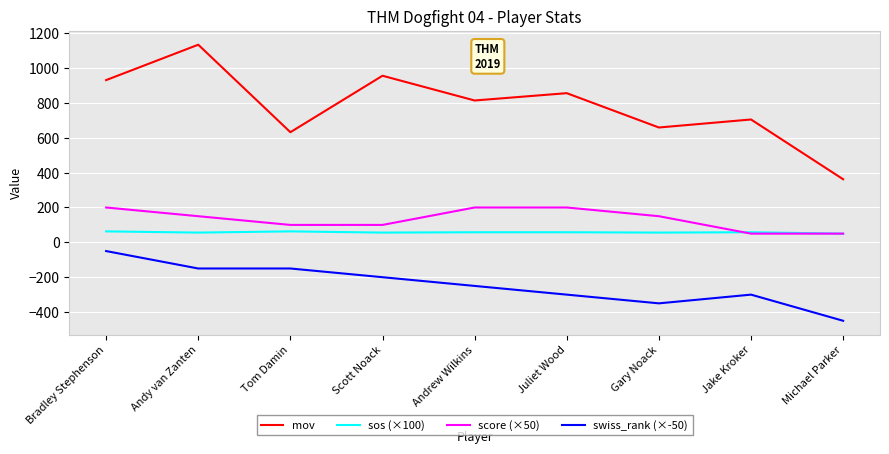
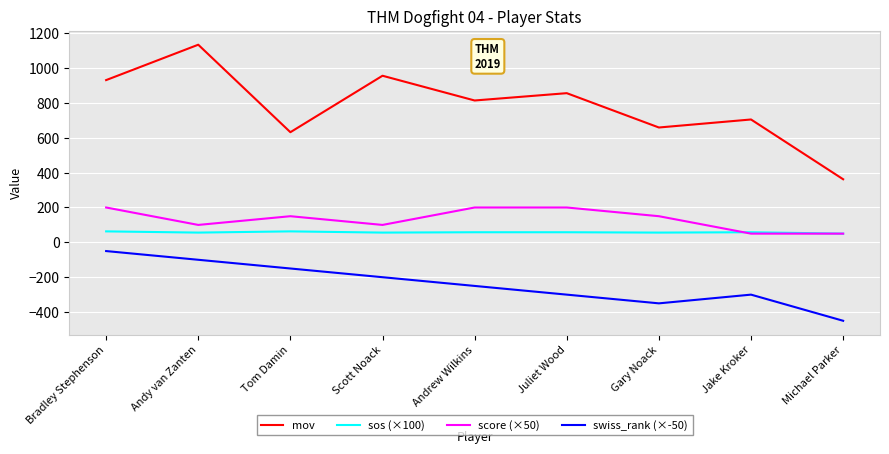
  {
    "mov": {
      "Bradley Stephenson": 930,
      "Andy van Zanten": 1130,
      "Tom Damin": 630,
      "Scott Noack": 960,
      "Andrew Wilkins": 810,
      "Juliet Wood": 860,
      "Gary Noack": 660,
      "Jake Kroker": 710,
      "Michael Parker": 360
    },
    "sos (×100)": {
      "Bradley Stephenson": 60,
      "Andy van Zanten": 60,
      "Tom Damin": 60,
      "Scott Noack": 60,
      "Andrew Wilkins": 60,
      "Juliet Wood": 60,
      "Gary Noack": 60
    },
    "score (×50)": {
      "Bradley Stephenson": 200,
-     "Andy van Zanten": 150,
-     "Tom Damin": 100,
+     "Andy van Zanten": 100,
+     "Tom Damin": 150,
      "Scott Noack": 100,
      "Andrew Wilkins": 200,
      "Juliet Wood": 200,
      "Gary Noack": 150
    },
    "swiss_rank (×-50)": {
      "Bradley Stephenson": -50,
-     "Andy van Zanten": -150,
+     "Andy van Zanten": -100,
      "Tom Damin": -150,
      "Scott Noack": -200,
      "Andrew Wilkins": -250,
      "Juliet Wood": -300,
      "Gary Noack": -350,
      "Jake Kroker": -300,
      "Michael Parker": -450
    }
  }
